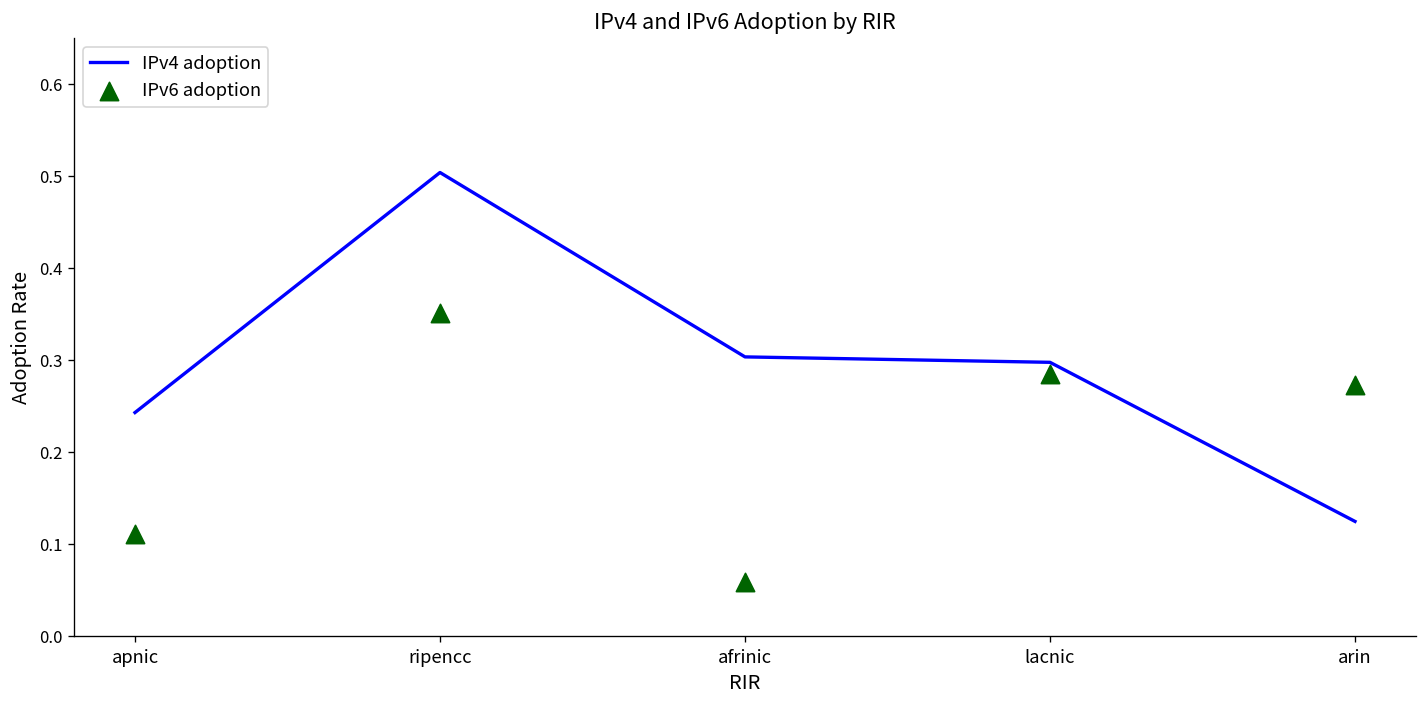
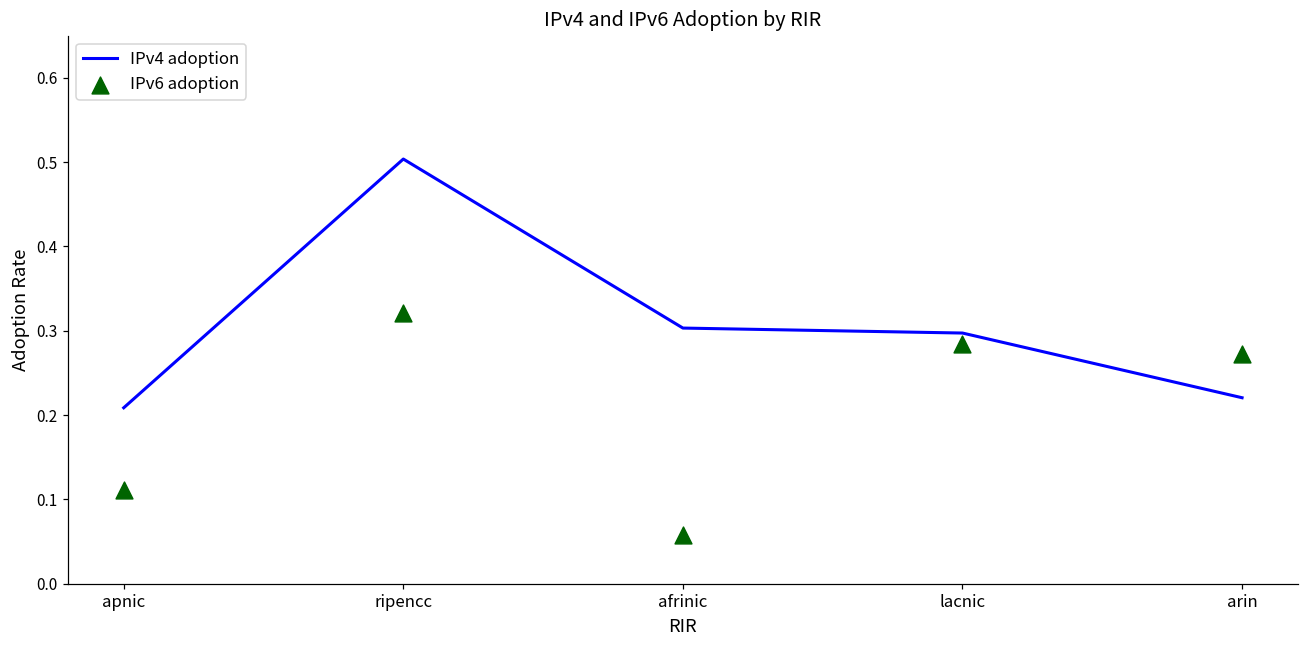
  {
    "IPv4 adoption": {
-     "apnic": 0.24,
+     "apnic": 0.21,
      "ripencc": 0.50,
      "afrinic": 0.30,
      "lacnic": 0.30,
-     "arin": 0.12
+     "arin": 0.22
    },
    "IPv6 adoption": {
-     "ripencc": 0.35
+     "ripencc": 0.32
    }
  }
